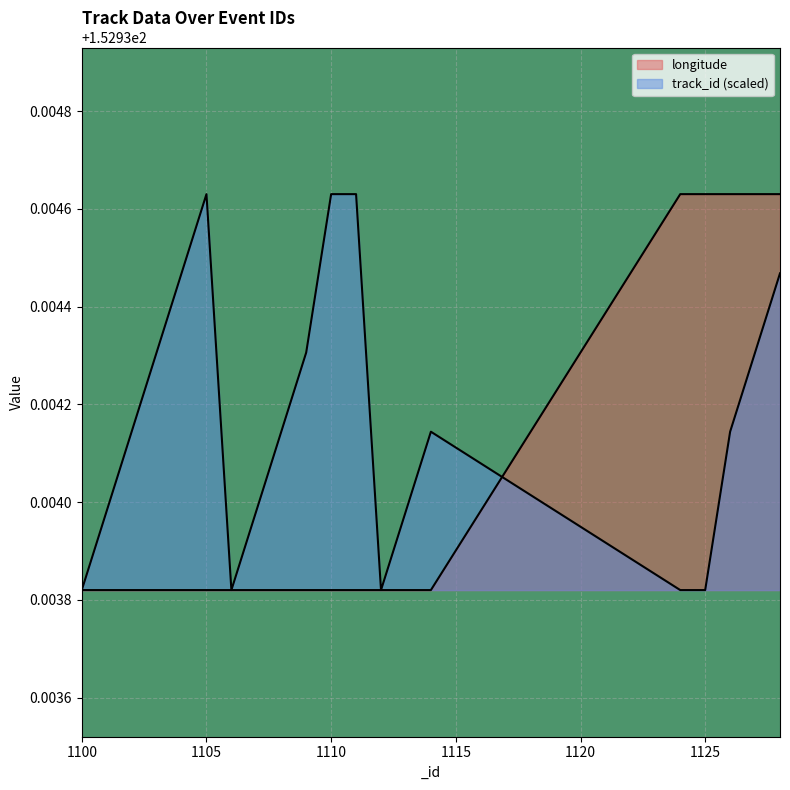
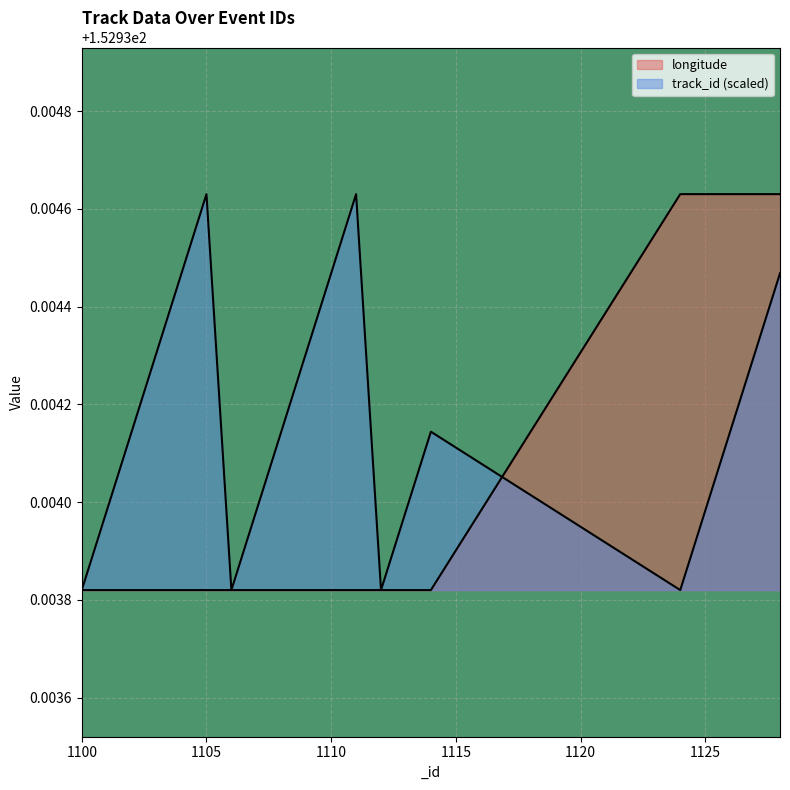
  {
    "longitude": {
      "1105": 152.93382,
      "1110": 152.93382,
      "1125": 152.93463
    },
    "track_id (scaled)": {
      "1105": 152.93463,
-     "1110": 152.93463,
-     "1125": 152.93382
+     "1110": 152.93447,
+     "1125": 152.93398
    }
  }
